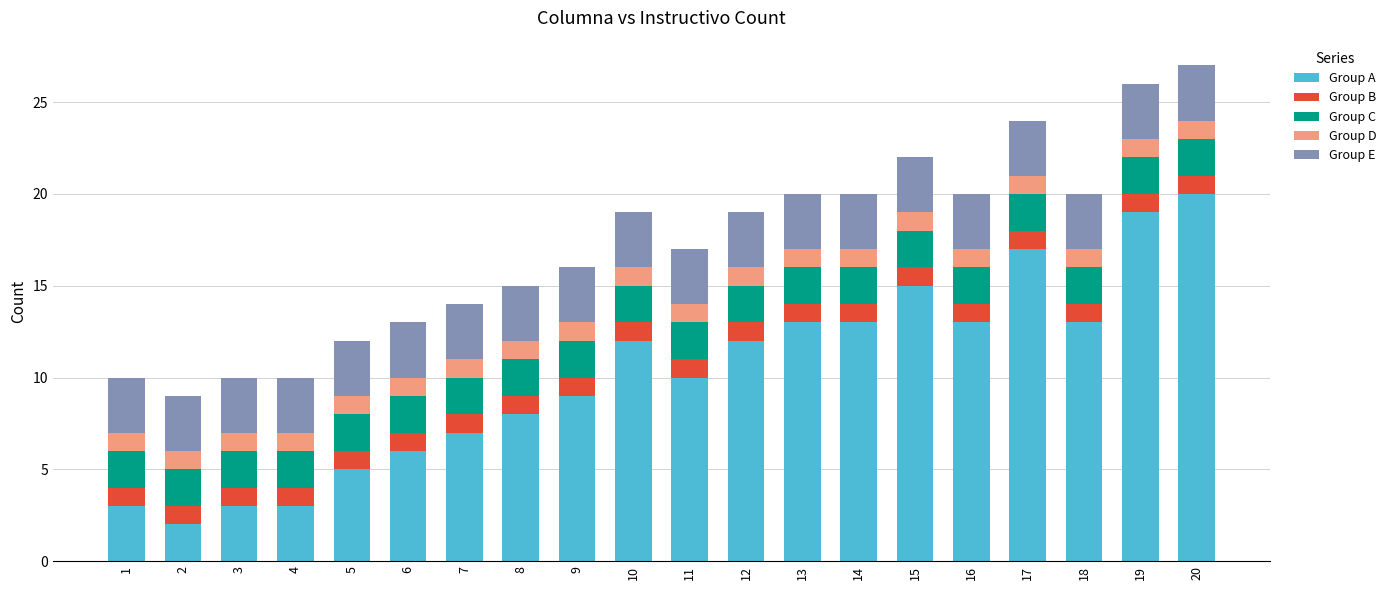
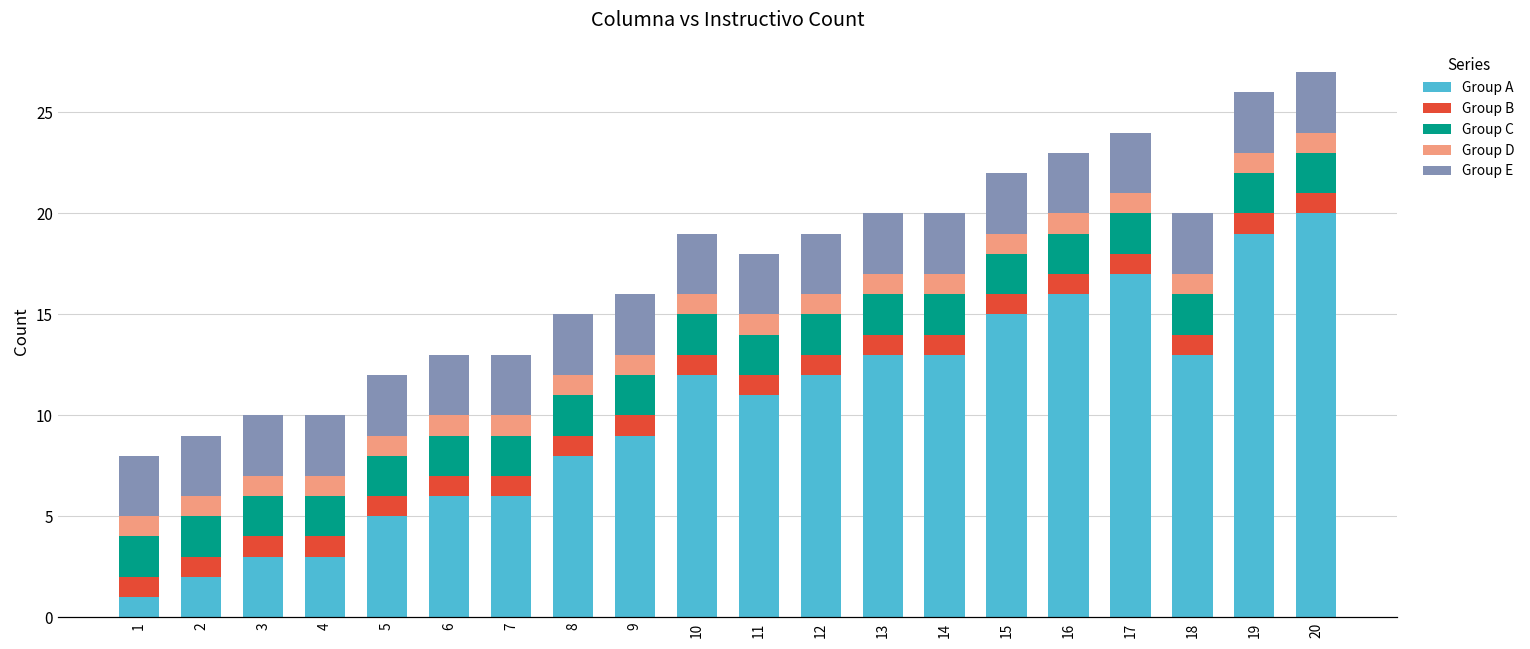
  {
    "Group A": {
-     "1": 3,
+     "1": 1,
      "2": 2,
      "3": 3,
      "4": 3,
      "5": 5,
      "6": 6,
-     "7": 7,
+     "7": 6,
      "8": 8,
      "9": 9,
      "10": 12,
-     "11": 10,
+     "11": 11,
      "12": 12,
      "13": 13,
      "14": 13,
      "15": 15,
-     "16": 13,
+     "16": 16,
      "17": 17,
      "18": 13,
      "19": 19,
      "20": 20
    },
    "Group B": {
      "1": 1,
      "2": 1,
      "3": 1,
      "4": 1,
      "5": 1,
      "6": 1,
      "7": 1,
      "8": 1,
      "9": 1,
      "10": 1,
      "11": 1,
      "12": 1,
      "13": 1,
      "14": 1,
      "15": 1,
      "16": 1,
      "17": 1,
      "18": 1,
      "19": 1,
      "20": 1
    },
    "Group C": {
      "1": 2,
      "2": 2,
      "3": 2,
      "4": 2,
      "5": 2,
      "6": 2,
      "7": 2,
      "8": 2,
      "9": 2,
      "10": 2,
      "11": 2,
      "12": 2,
      "13": 2,
      "14": 2,
      "15": 2,
      "16": 2,
      "17": 2,
      "18": 2,
      "19": 2,
      "20": 2
    },
    "Group D": {
      "1": 1,
      "2": 1,
      "3": 1,
      "4": 1,
      "5": 1,
      "6": 1,
      "7": 1,
      "8": 1,
      "9": 1,
      "10": 1,
      "11": 1,
      "12": 1,
      "13": 1,
      "14": 1,
      "15": 1,
      "16": 1,
      "17": 1,
      "18": 1,
      "19": 1,
      "20": 1
    },
    "Group E": {
      "1": 3,
      "2": 3,
      "3": 3,
      "4": 3,
      "5": 3,
      "6": 3,
      "7": 3,
      "8": 3,
      "9": 3,
      "10": 3,
      "11": 3,
      "12": 3,
      "13": 3,
      "14": 3,
      "15": 3,
      "16": 3,
      "17": 3,
      "18": 3,
      "19": 3,
      "20": 3
    }
  }
